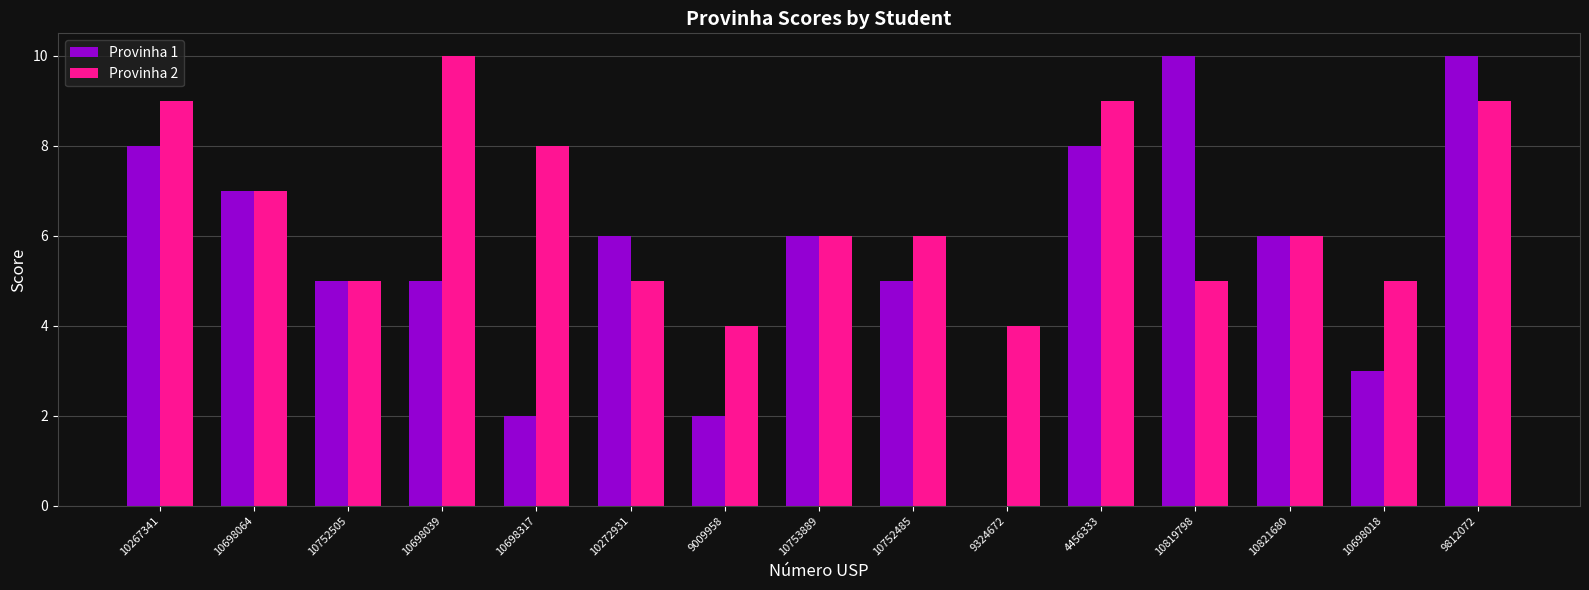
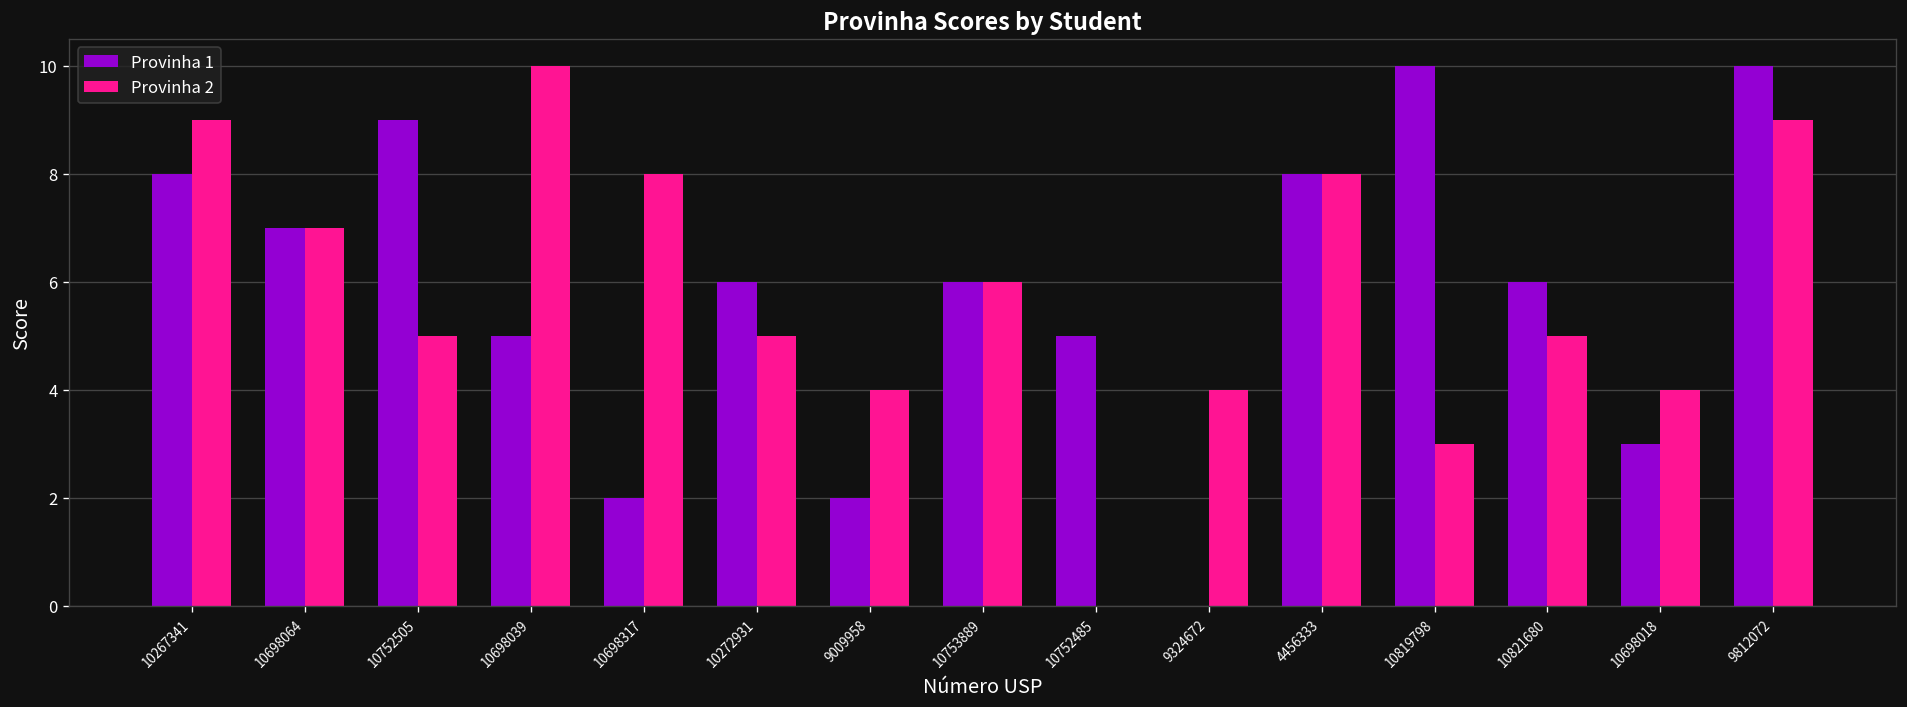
  {
    "Provinha 1": {
      "10267341": 8,
      "10698064": 7,
-     "10752505": 5,
+     "10752505": 9,
      "10698039": 5,
      "10698317": 2,
      "10272931": 6,
      "9009958": 2,
      "10753889": 6,
      "10752485": 5,
      "9324672": 0,
      "4456333": 8,
      "10819798": 10,
      "10821680": 6,
      "10698018": 3,
      "9812072": 10
    },
    "Provinha 2": {
      "10267341": 9,
      "10698064": 7,
      "10752505": 5,
      "10698039": 10,
      "10698317": 8,
      "10272931": 5,
      "9009958": 4,
      "10753889": 6,
-     "10752485": 6,
+     "10752485": 0,
      "9324672": 4,
-     "4456333": 9,
-     "10819798": 5,
-     "10821680": 6,
-     "10698018": 5,
+     "4456333": 8,
+     "10819798": 3,
+     "10821680": 5,
+     "10698018": 4,
      "9812072": 9
    }
  }
